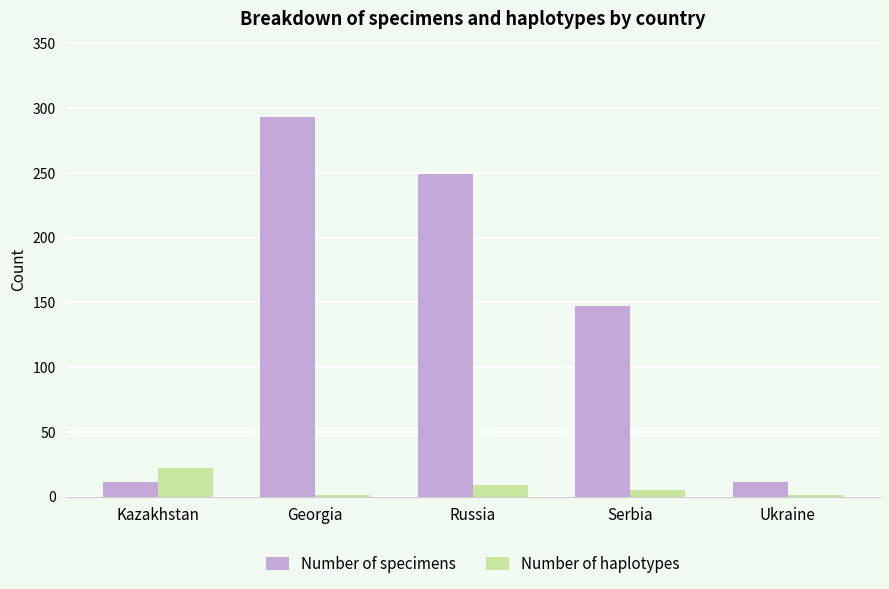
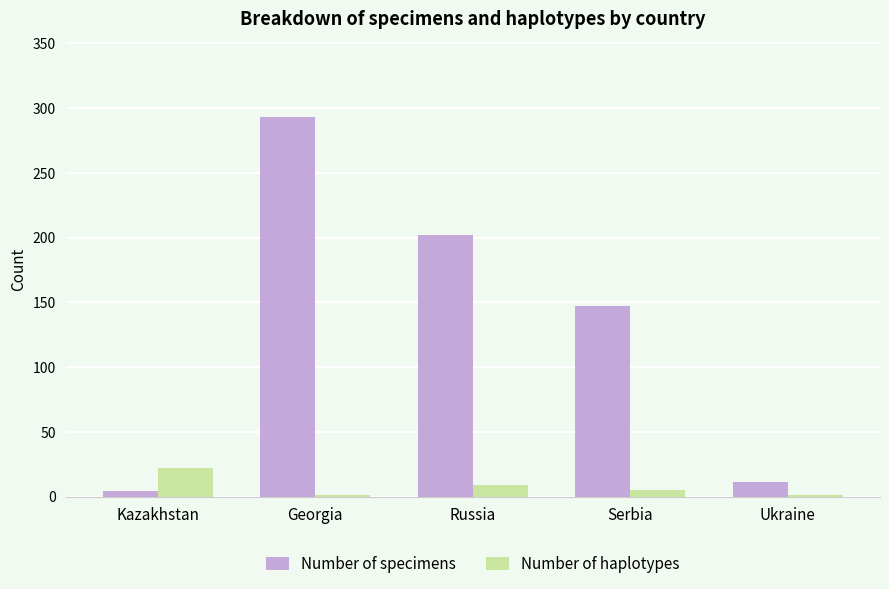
  {
    "Number of specimens": {
-     "Kazakhstan": 11,
+     "Kazakhstan": 4,
      "Georgia": 293,
-     "Russia": 249,
+     "Russia": 202,
      "Serbia": 147,
      "Ukraine": 11
    },
    "Number of haplotypes": {
      "Kazakhstan": 22,
      "Russia": 9,
      "Serbia": 5
    }
  }
